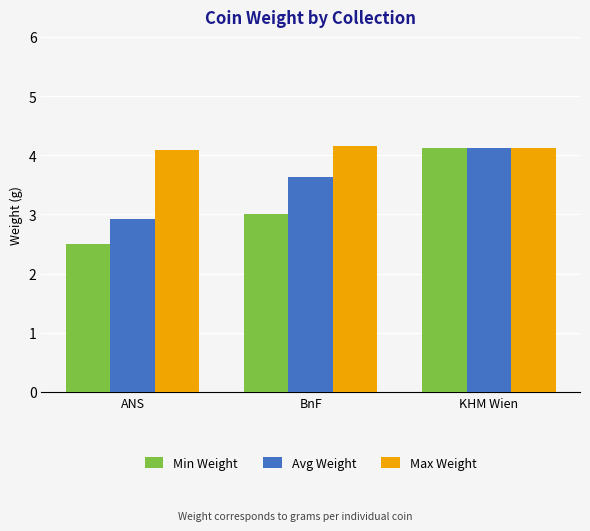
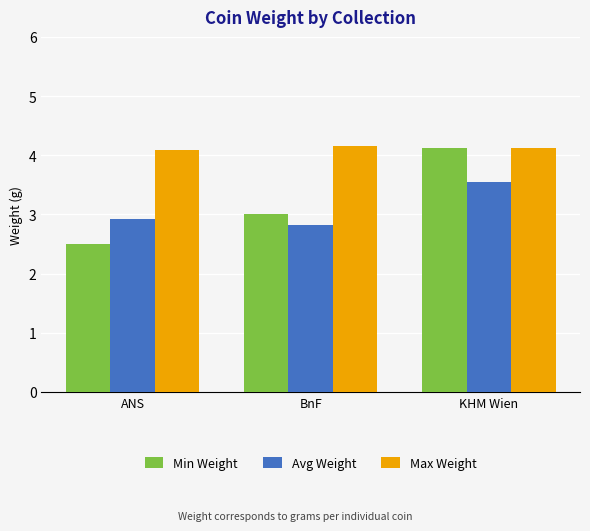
  {
    "Min Weight": {
      "ANS": 2.5,
      "BnF": 3.0,
      "KHM Wien": 4.1
    },
    "Avg Weight": {
      "ANS": 2.9,
-     "BnF": 3.6,
-     "KHM Wien": 4.1
+     "BnF": 2.8,
+     "KHM Wien": 3.6
    },
    "Max Weight": {
      "ANS": 4.1,
      "BnF": 4.2,
      "KHM Wien": 4.1
    }
  }
